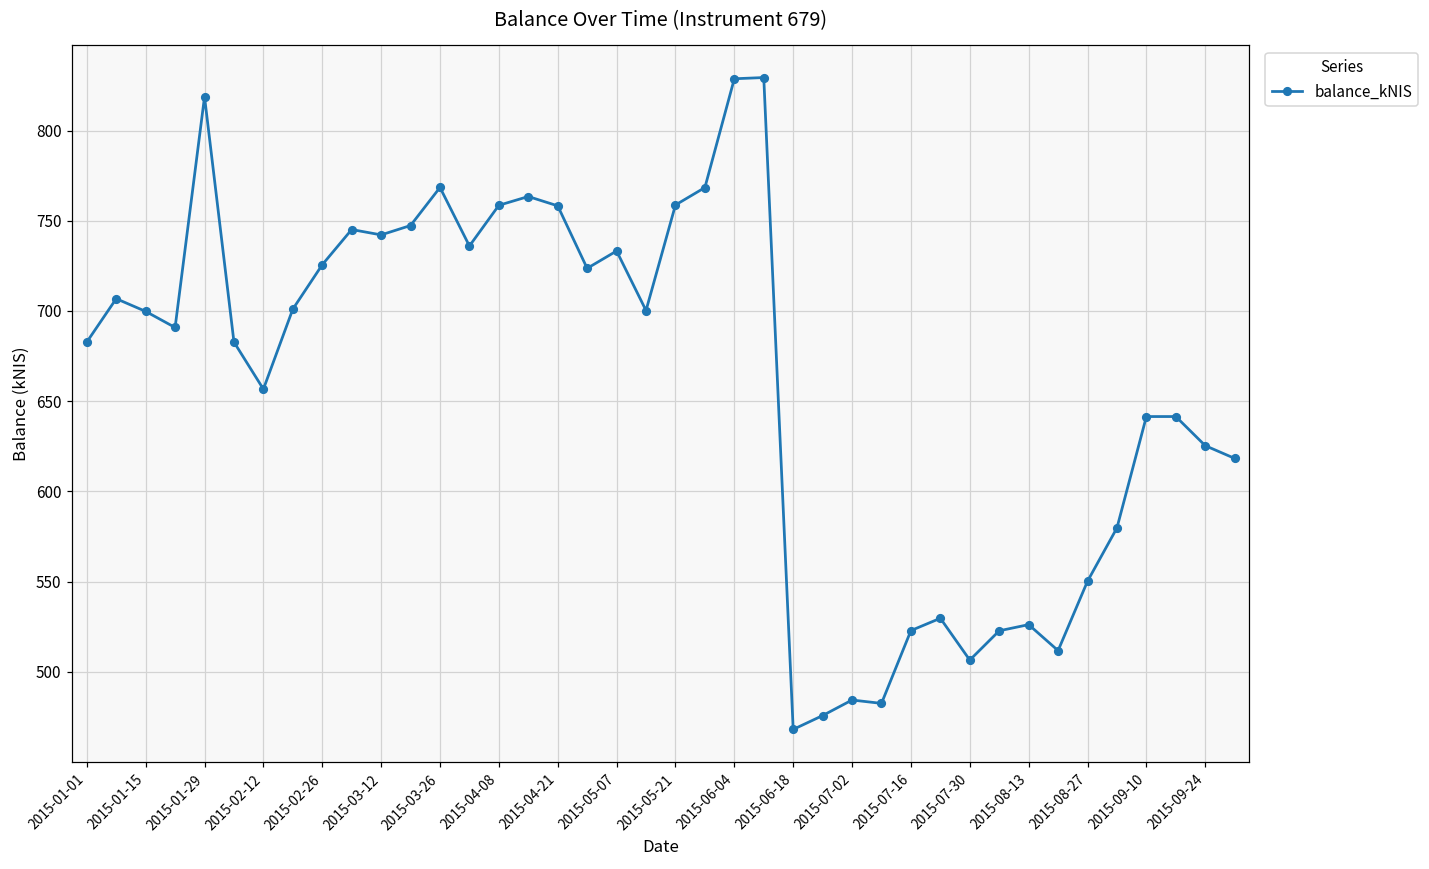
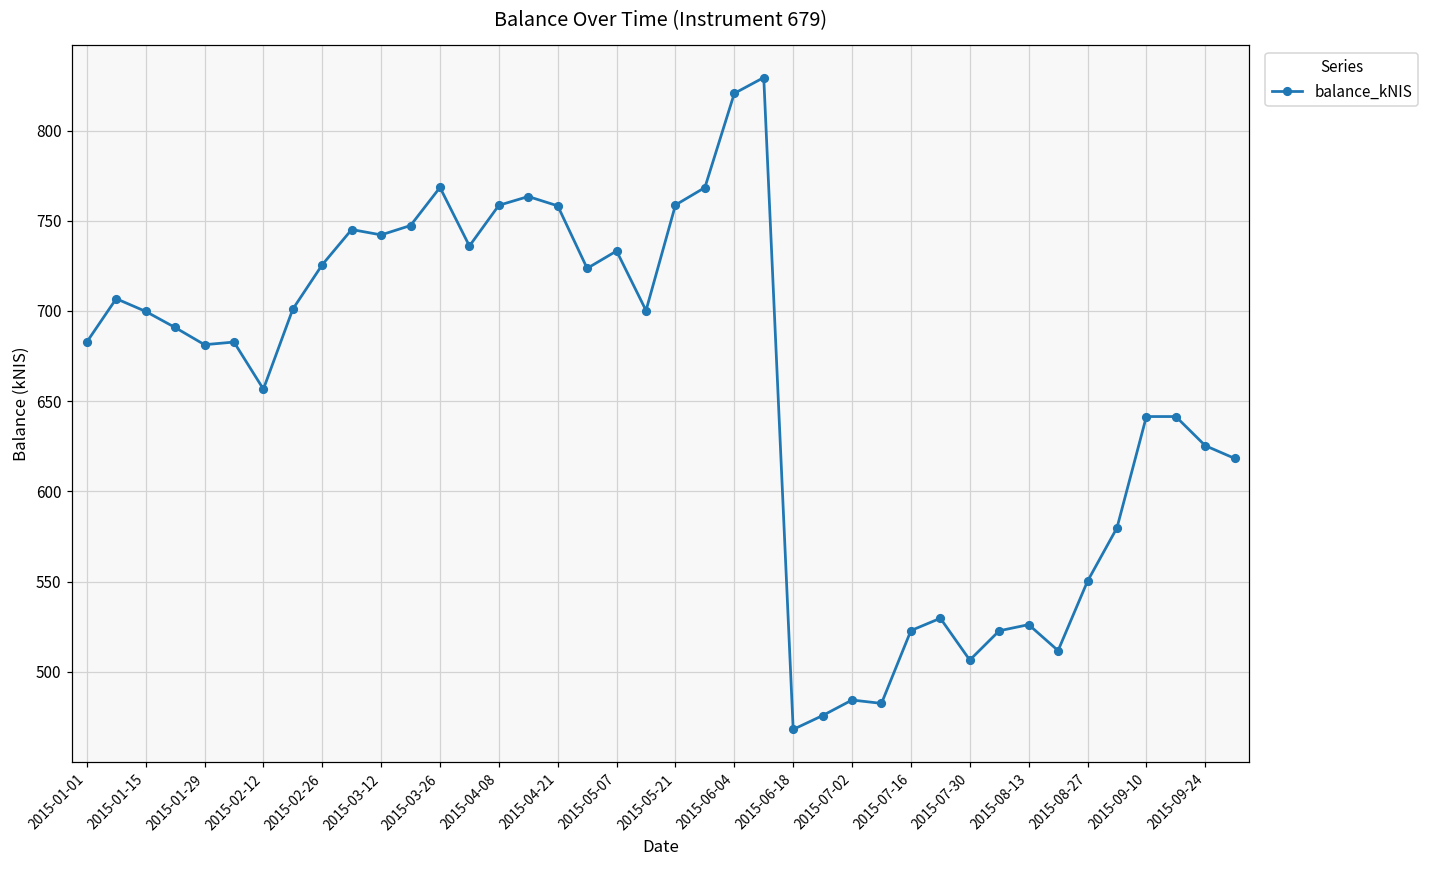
  {
    "2015-01-01": 683,
    "2015-01-15": 700,
-   "2015-01-29": 819,
+   "2015-01-29": 681,
    "2015-02-12": 657,
    "2015-02-26": 726,
    "2015-03-12": 742,
    "2015-03-26": 768,
    "2015-04-08": 759,
    "2015-04-21": 758,
    "2015-05-07": 733,
    "2015-05-21": 759,
-   "2015-06-04": 829,
+   "2015-06-04": 821,
    "2015-06-18": 468,
    "2015-07-02": 484,
    "2015-07-16": 523,
    "2015-07-30": 507,
    "2015-08-13": 526,
    "2015-08-27": 550,
    "2015-09-10": 642,
    "2015-09-24": 625
  }
